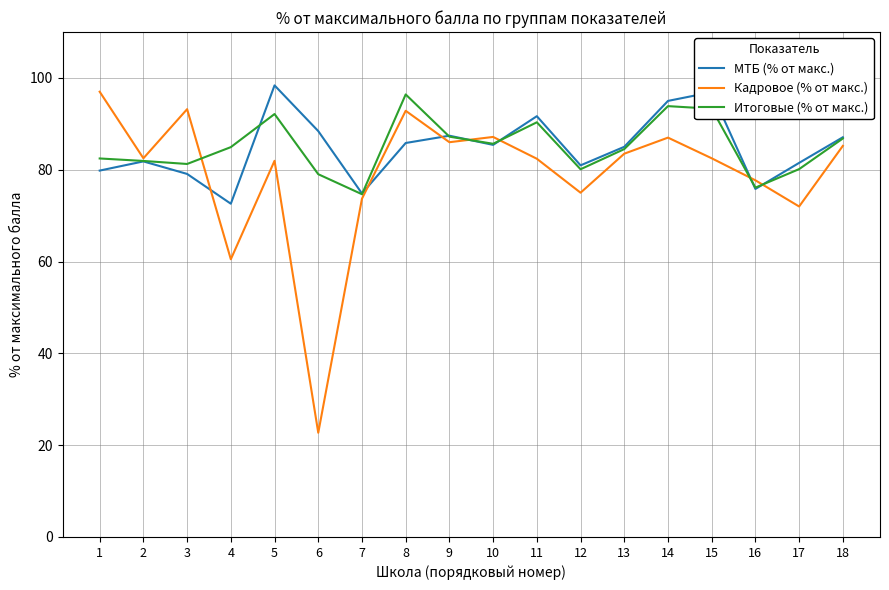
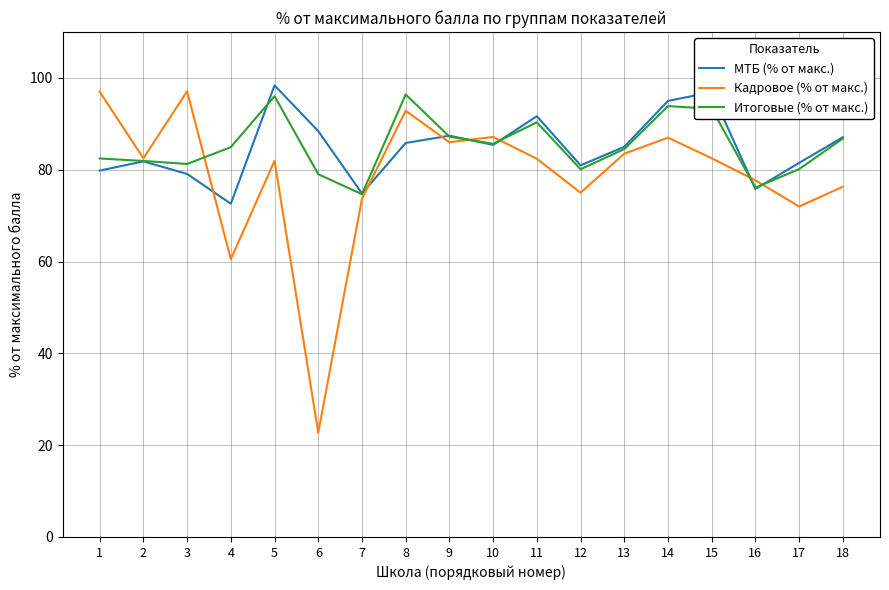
  {
    "МТБ (% от макс.)": {
      "1": 80,
      "3": 79,
      "4": 73,
      "5": 98,
      "6": 88,
      "8": 86,
      "11": 92,
      "12": 81,
      "14": 95,
      "17": 82
    },
    "Кадровое (% от макс.)": {
      "1": 97,
      "2": 83,
-     "3": 93,
+     "3": 97,
      "4": 61,
      "5": 82,
      "6": 23,
      "7": 74,
      "8": 93,
      "9": 86,
      "10": 87,
      "11": 82,
      "12": 75,
      "13": 84,
      "14": 87,
      "15": 83,
      "16": 78,
      "17": 72,
-     "18": 85
+     "18": 76
    },
    "Итоговые (% от макс.)": {
      "1": 82,
      "3": 81,
      "4": 85,
-     "5": 92,
+     "5": 96,
      "6": 79,
      "8": 96,
      "11": 90,
      "12": 80,
      "14": 94,
      "17": 80
    }
  }
